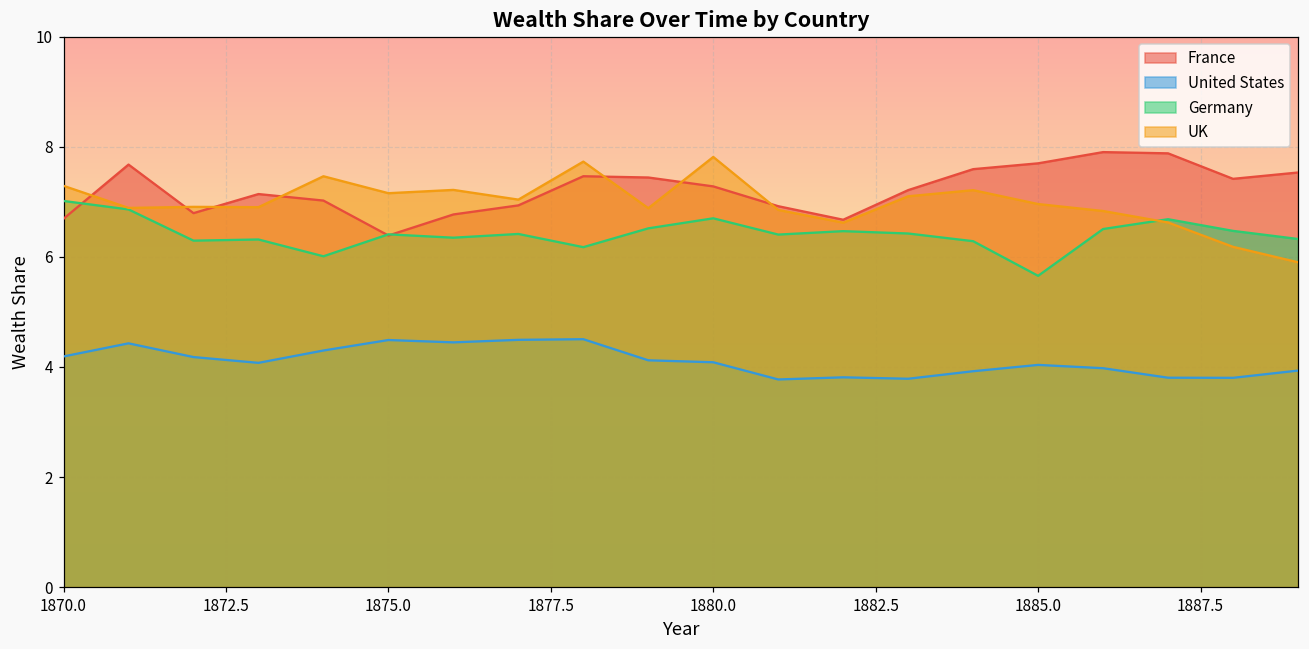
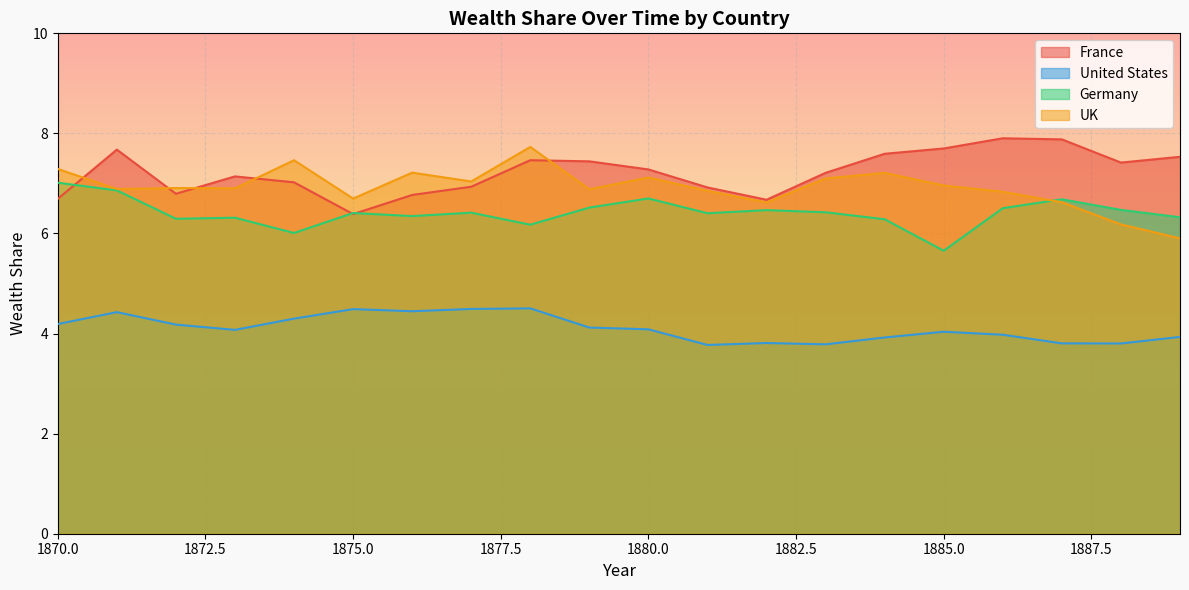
  {
    "France": {
      "1870.0": 6.7,
      "1880.0": 7.3,
      "1885.0": 7.7
    },
    "United States": {
      "1870.0": 4.2,
      "1875.0": 4.5,
      "1880.0": 4.1,
      "1885.0": 4.0
    },
    "Germany": {
      "1870.0": 7.0,
      "1880.0": 6.7,
      "1885.0": 5.7
    },
    "UK": {
      "1870.0": 7.3,
-     "1875.0": 7.2,
-     "1880.0": 7.8,
+     "1875.0": 6.7,
+     "1880.0": 7.1,
      "1885.0": 7.0
    }
  }
